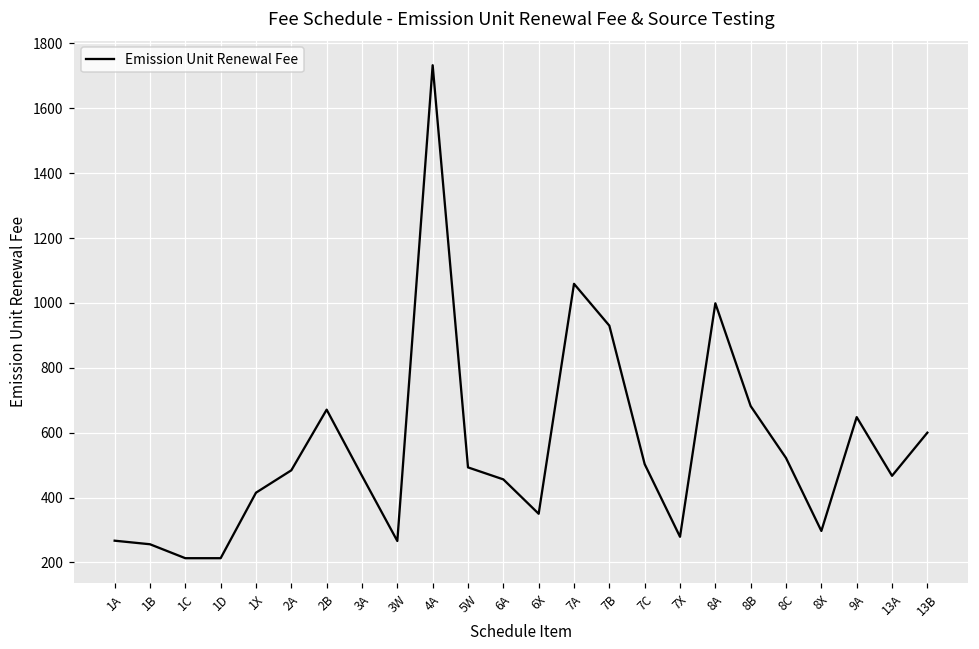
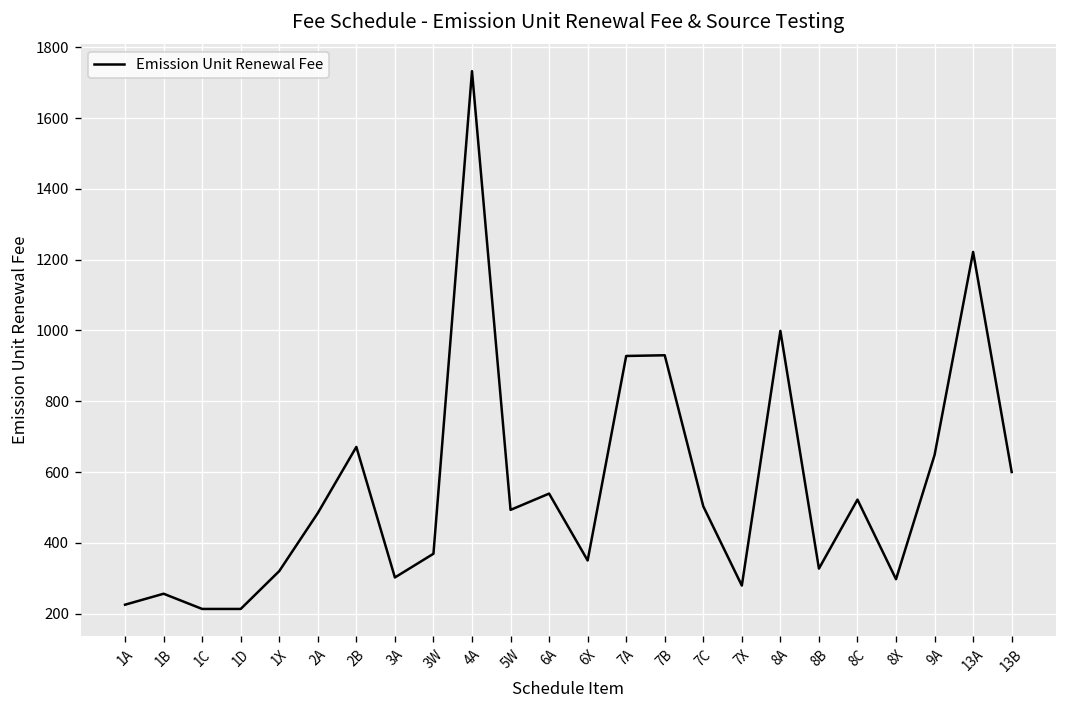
  {
-   "1A": 270,
+   "1A": 230,
    "1B": 260,
    "1C": 210,
    "1D": 210,
-   "1X": 420,
+   "1X": 320,
    "2A": 480,
    "2B": 670,
-   "3A": 470,
-   "3W": 270,
+   "3A": 300,
+   "3W": 370,
    "4A": 1730,
    "5W": 490,
-   "6A": 460,
+   "6A": 540,
    "6X": 350,
-   "7A": 1060,
+   "7A": 930,
    "7B": 930,
    "7C": 500,
    "7X": 280,
    "8A": 1000,
-   "8B": 680,
+   "8B": 330,
    "8C": 520,
    "8X": 300,
    "9A": 650,
-   "13A": 470,
+   "13A": 1220,
    "13B": 600
  }
